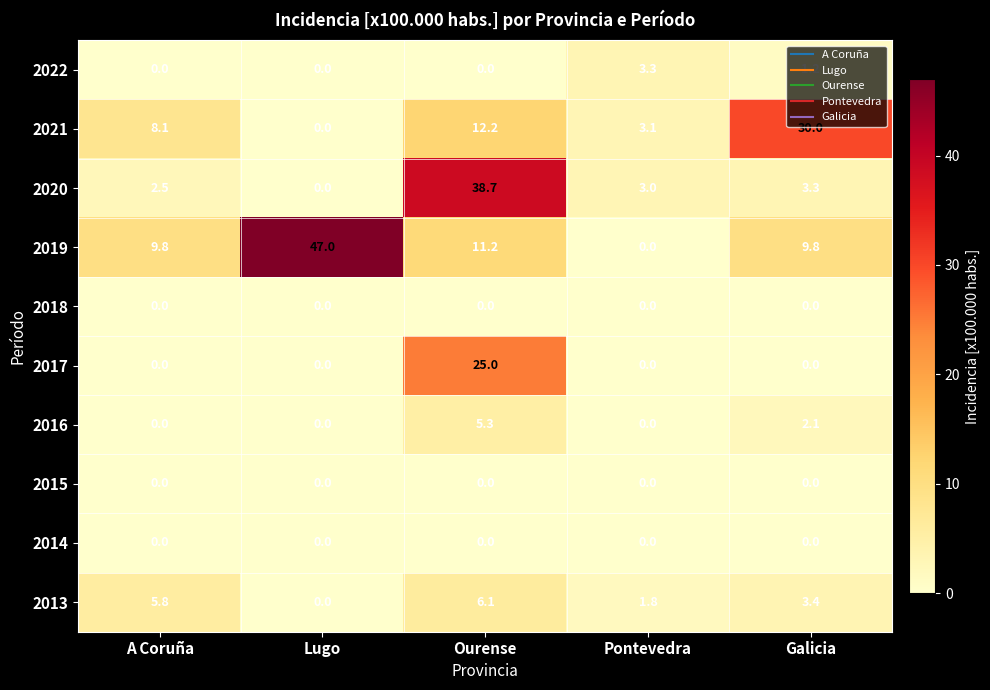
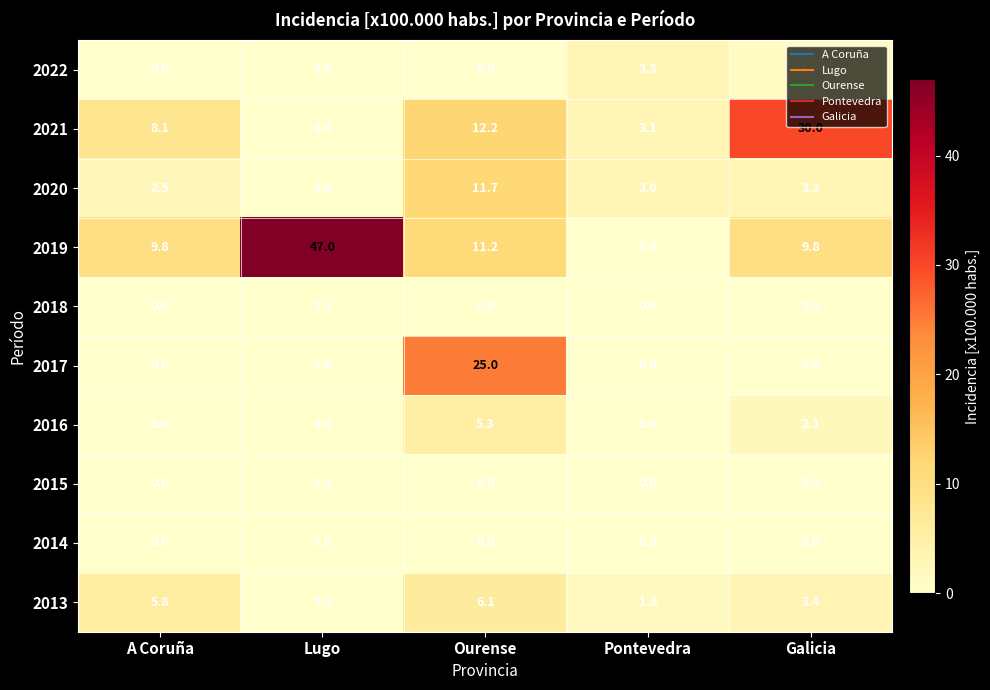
  {
    "2022": {
      "A Coruña": 0.0,
      "Lugo": 0.0,
      "Ourense": 0.0,
      "Pontevedra": 3.3
    },
    "2021": {
      "A Coruña": 8.1,
      "Lugo": 0.0,
      "Ourense": 12.2,
      "Pontevedra": 3.1
    },
    "2020": {
      "A Coruña": 2.5,
      "Lugo": 0.0,
-     "Ourense": 38.7,
+     "Ourense": 11.7,
      "Pontevedra": 3.0,
      "Galicia": 3.3
    },
    "2019": {
      "A Coruña": 9.8,
      "Lugo": 47.0,
      "Ourense": 11.2,
      "Pontevedra": 0.0,
      "Galicia": 9.8
    },
    "2018": {
      "A Coruña": 0.0,
      "Lugo": 0.0,
      "Ourense": 0.0,
      "Pontevedra": 0.0,
      "Galicia": 0.0
    },
    "2017": {
      "A Coruña": 0.0,
      "Lugo": 0.0,
      "Ourense": 25.0,
      "Pontevedra": 0.0,
      "Galicia": 0.0
    },
    "2016": {
      "A Coruña": 0.0,
      "Lugo": 0.0,
      "Ourense": 5.3,
      "Pontevedra": 0.0,
      "Galicia": 2.1
    },
    "2015": {
      "A Coruña": 0.0,
      "Lugo": 0.0,
      "Ourense": 0.0,
      "Pontevedra": 0.0,
      "Galicia": 0.0
    },
    "2014": {
      "A Coruña": 0.0,
      "Lugo": 0.0,
      "Ourense": 0.0,
      "Pontevedra": 0.0,
      "Galicia": 0.0
    },
    "2013": {
      "A Coruña": 5.8,
      "Lugo": 0.0,
      "Ourense": 6.1,
      "Pontevedra": 1.8,
      "Galicia": 3.4
    }
  }
